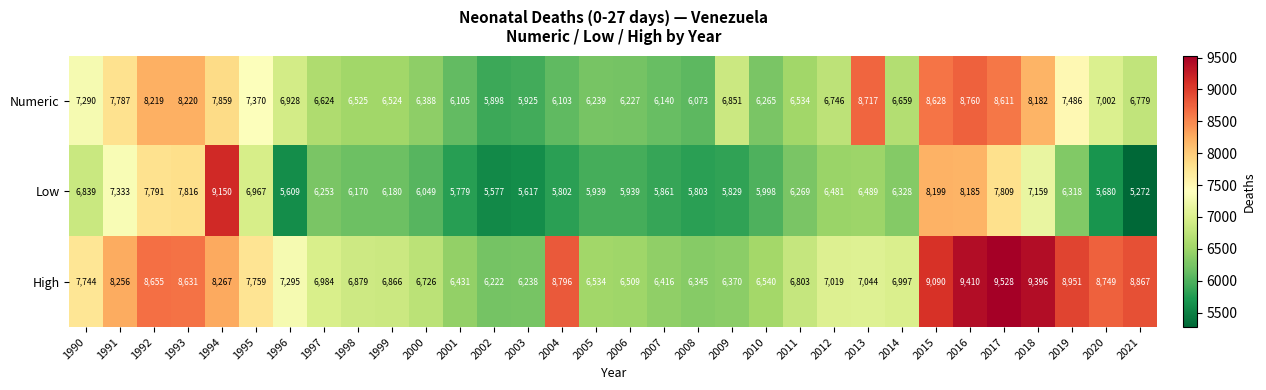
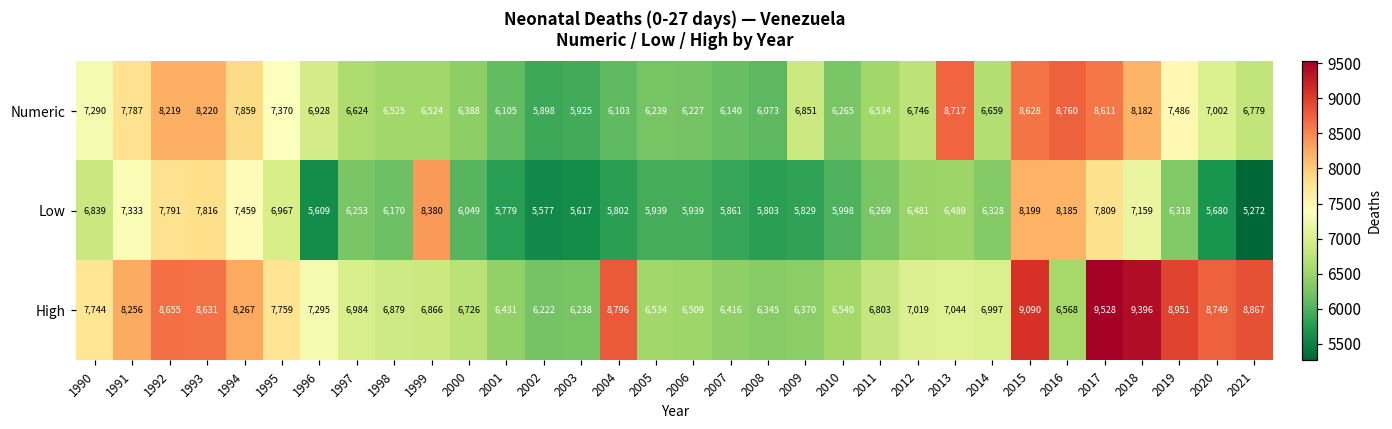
  {
    "Numeric": {
      "1990": "7,290",
      "1991": "7,787",
      "1992": "8,219",
      "1993": "8,220",
      "1994": "7,859",
      "1995": "7,370",
      "1996": "6,928",
      "1997": "6,624",
      "1998": "6,525",
      "1999": "6,524",
      "2000": "6,388",
      "2001": "6,105",
      "2002": "5,898",
      "2003": "5,925",
      "2004": "6,103",
      "2005": "6,239",
      "2006": "6,227",
      "2007": "6,140",
      "2008": "6,073",
      "2009": "6,851",
      "2010": "6,265",
      "2011": "6,534",
      "2012": "6,746",
      "2013": "8,717",
      "2014": "6,659",
      "2015": "8,628",
      "2016": "8,760",
      "2017": "8,611",
      "2018": "8,182",
      "2019": "7,486",
      "2020": "7,002",
      "2021": "6,779"
    },
    "Low": {
      "1990": "6,839",
      "1991": "7,333",
      "1992": "7,791",
      "1993": "7,816",
-     "1994": "9,150",
+     "1994": "7,459",
      "1995": "6,967",
      "1996": "5,609",
      "1997": "6,253",
      "1998": "6,170",
-     "1999": "6,180",
+     "1999": "8,380",
      "2000": "6,049",
      "2001": "5,779",
      "2002": "5,577",
      "2003": "5,617",
      "2004": "5,802",
      "2005": "5,939",
      "2006": "5,939",
      "2007": "5,861",
      "2008": "5,803",
      "2009": "5,829",
      "2010": "5,998",
      "2011": "6,269",
      "2012": "6,481",
      "2013": "6,489",
      "2014": "6,328",
      "2015": "8,199",
      "2016": "8,185",
      "2017": "7,809",
      "2018": "7,159",
      "2019": "6,318",
      "2020": "5,680",
      "2021": "5,272"
    },
    "High": {
      "1990": "7,744",
      "1991": "8,256",
      "1992": "8,655",
      "1993": "8,631",
      "1994": "8,267",
      "1995": "7,759",
      "1996": "7,295",
      "1997": "6,984",
      "1998": "6,879",
      "1999": "6,866",
      "2000": "6,726",
      "2001": "6,431",
      "2002": "6,222",
      "2003": "6,238",
      "2004": "8,796",
      "2005": "6,534",
      "2006": "6,509",
      "2007": "6,416",
      "2008": "6,345",
      "2009": "6,370",
      "2010": "6,540",
      "2011": "6,803",
      "2012": "7,019",
      "2013": "7,044",
      "2014": "6,997",
      "2015": "9,090",
-     "2016": "9,410",
+     "2016": "6,568",
      "2017": "9,528",
      "2018": "9,396",
      "2019": "8,951",
      "2020": "8,749",
      "2021": "8,867"
    }
  }
